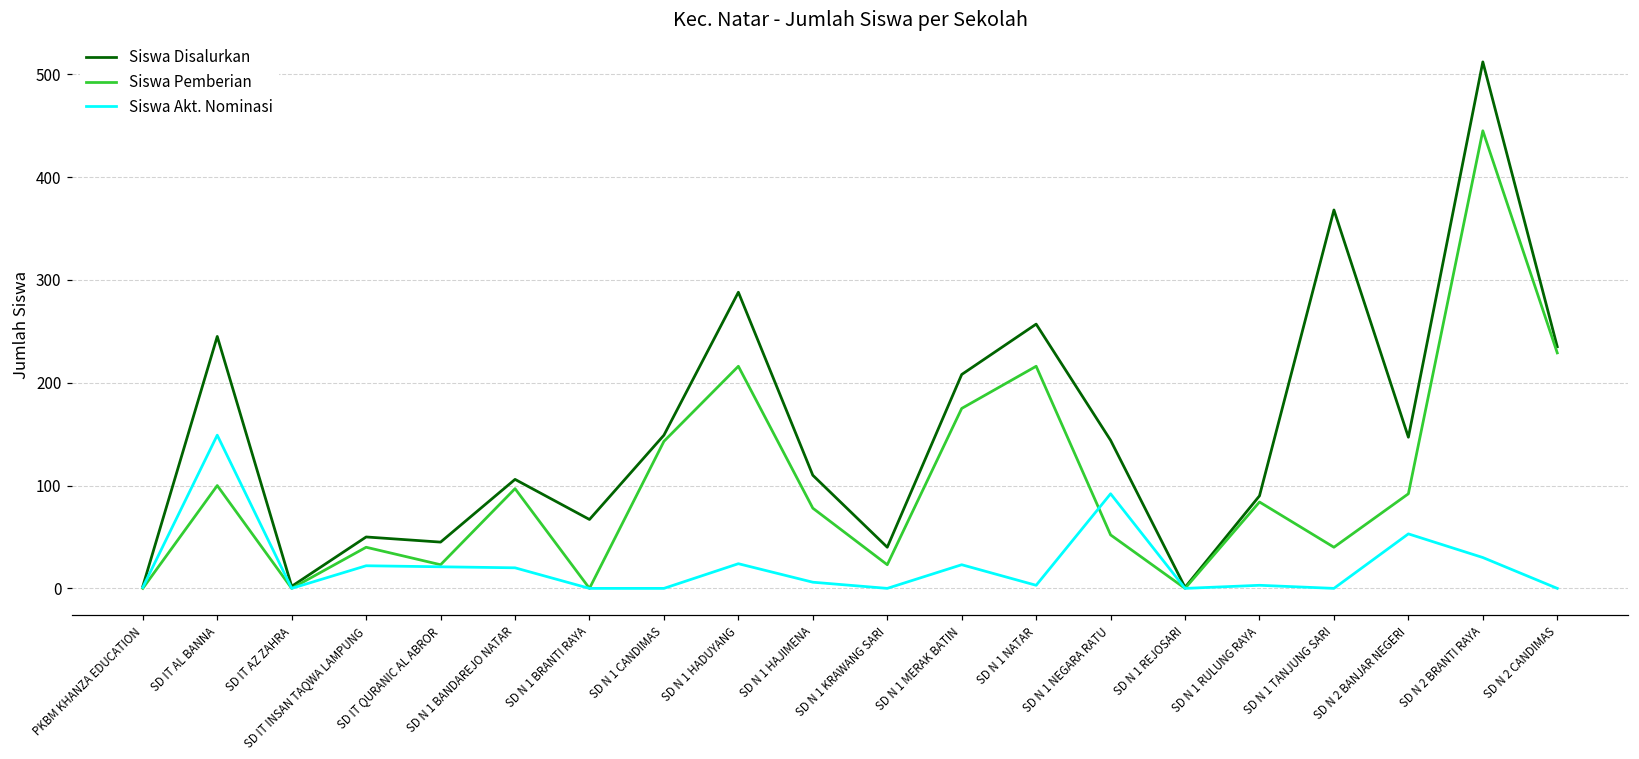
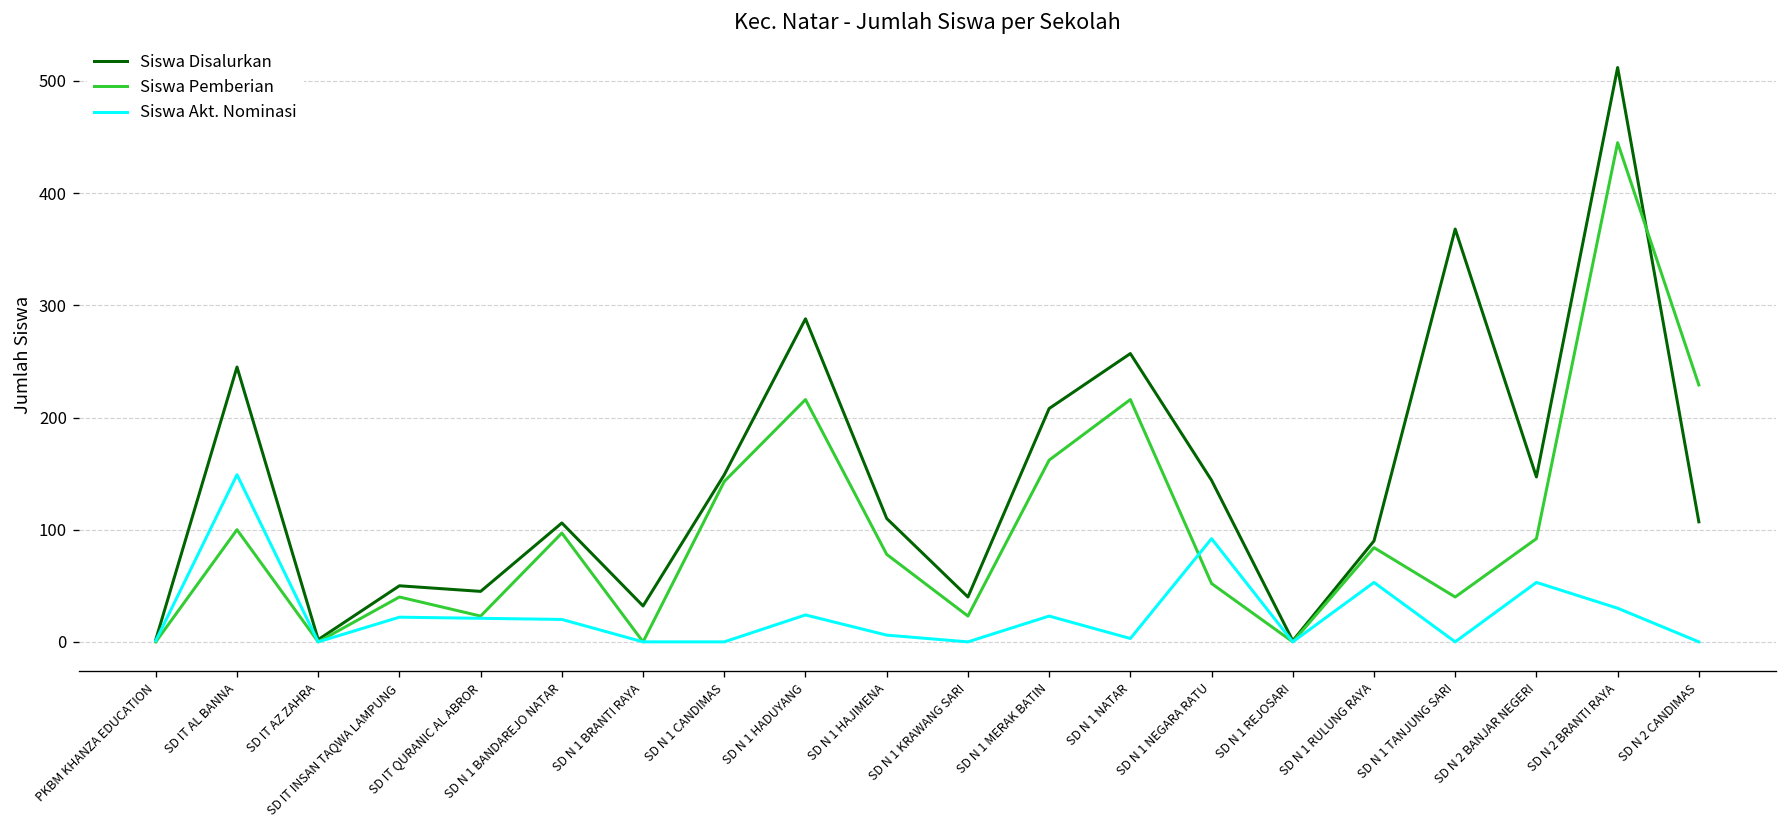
  {
    "Siswa Disalurkan": {
      "SD IT AL BANNA": 250,
      "SD IT INSAN TAQWA LAMPUNG": 50,
      "SD IT QURANIC AL ABROR": 50,
      "SD N 1 BANDAREJO NATAR": 110,
-     "SD N 1 BRANTI RAYA": 70,
+     "SD N 1 BRANTI RAYA": 30,
      "SD N 1 CANDIMAS": 150,
      "SD N 1 HADUYANG": 290,
      "SD N 1 HAJIMENA": 110,
      "SD N 1 KRAWANG SARI": 40,
      "SD N 1 MERAK BATIN": 210,
      "SD N 1 NATAR": 260,
      "SD N 1 NEGARA RATU": 140,
      "SD N 1 RULUNG RAYA": 90,
      "SD N 1 TANJUNG SARI": 370,
      "SD N 2 BANJAR NEGERI": 150,
      "SD N 2 BRANTI RAYA": 510,
-     "SD N 2 CANDIMAS": 240
+     "SD N 2 CANDIMAS": 110
    },
    "Siswa Pemberian": {
      "SD IT AL BANNA": 100,
      "SD IT INSAN TAQWA LAMPUNG": 40,
      "SD N 1 BANDAREJO NATAR": 100,
      "SD N 1 CANDIMAS": 140,
      "SD N 1 HADUYANG": 220,
      "SD N 1 HAJIMENA": 80,
      "SD N 1 KRAWANG SARI": 20,
-     "SD N 1 MERAK BATIN": 180,
+     "SD N 1 MERAK BATIN": 160,
      "SD N 1 NATAR": 220,
      "SD N 1 NEGARA RATU": 50,
      "SD N 1 RULUNG RAYA": 80,
      "SD N 1 TANJUNG SARI": 40,
      "SD N 2 BANJAR NEGERI": 90,
      "SD N 2 BRANTI RAYA": 450,
      "SD N 2 CANDIMAS": 230
    },
    "Siswa Akt. Nominasi": {
      "SD IT AL BANNA": 150,
      "SD IT INSAN TAQWA LAMPUNG": 20,
      "SD N 1 BANDAREJO NATAR": 20,
      "SD N 1 CANDIMAS": 0,
      "SD N 1 HADUYANG": 20,
      "SD N 1 HAJIMENA": 10,
      "SD N 1 KRAWANG SARI": 0,
      "SD N 1 MERAK BATIN": 20,
      "SD N 1 NATAR": 0,
      "SD N 1 NEGARA RATU": 90,
-     "SD N 1 RULUNG RAYA": 0,
+     "SD N 1 RULUNG RAYA": 50,
      "SD N 1 TANJUNG SARI": 0,
      "SD N 2 BANJAR NEGERI": 50,
      "SD N 2 BRANTI RAYA": 30,
      "SD N 2 CANDIMAS": 0
    }
  }
